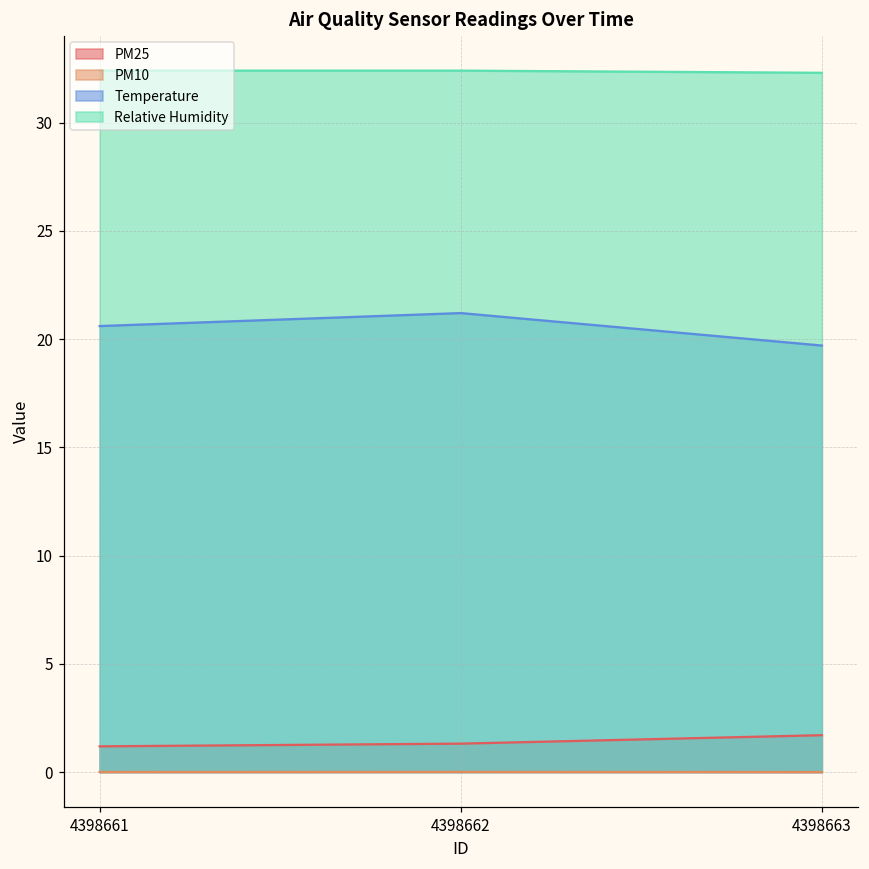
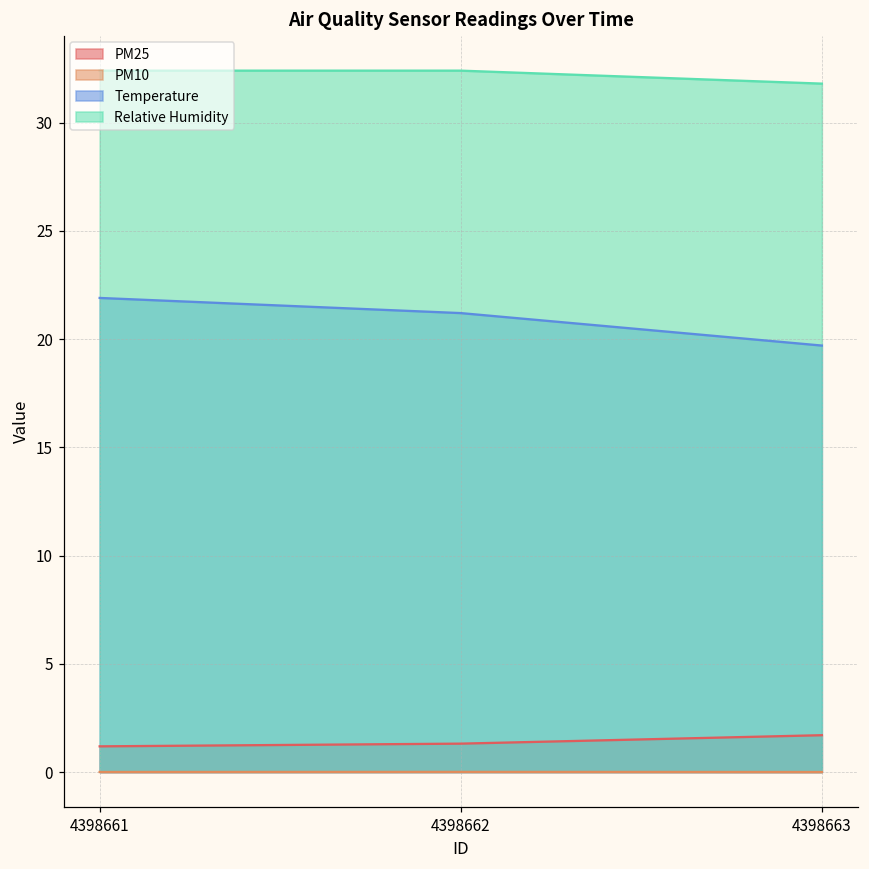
  {
    "Temperature": {
-     "4398661": 20.6,
+     "4398661": 21.9,
      "4398662": 21.2,
      "4398663": 19.7
    },
    "Relative Humidity": {
      "4398662": 32.4,
-     "4398663": 32.3
+     "4398663": 31.8
    }
  }
